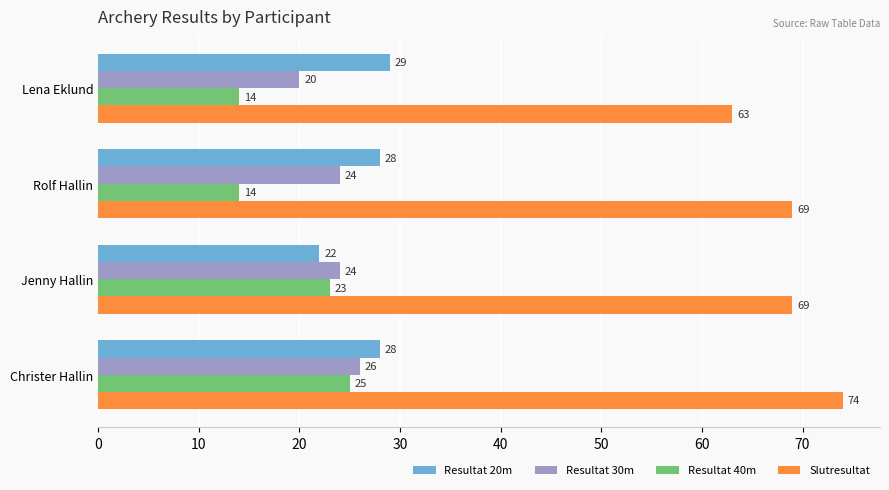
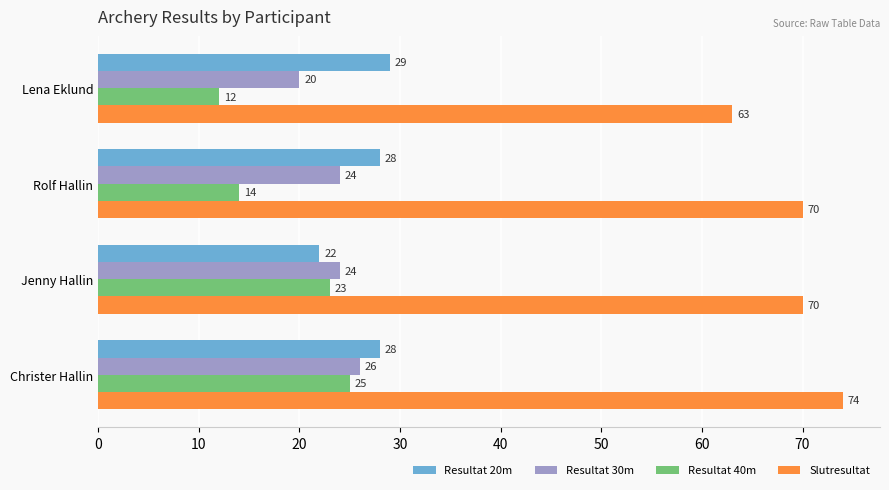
  {
    "Resultat 40m": {
-     "Lena Eklund": 14,
+     "Lena Eklund": 12,
      "Rolf Hallin": 14,
      "Jenny Hallin": 23,
      "Christer Hallin": 25
    },
    "Slutresultat": {
      "Lena Eklund": 63,
-     "Rolf Hallin": 69,
-     "Jenny Hallin": 69,
+     "Rolf Hallin": 70,
+     "Jenny Hallin": 70,
      "Christer Hallin": 74
    }
  }
